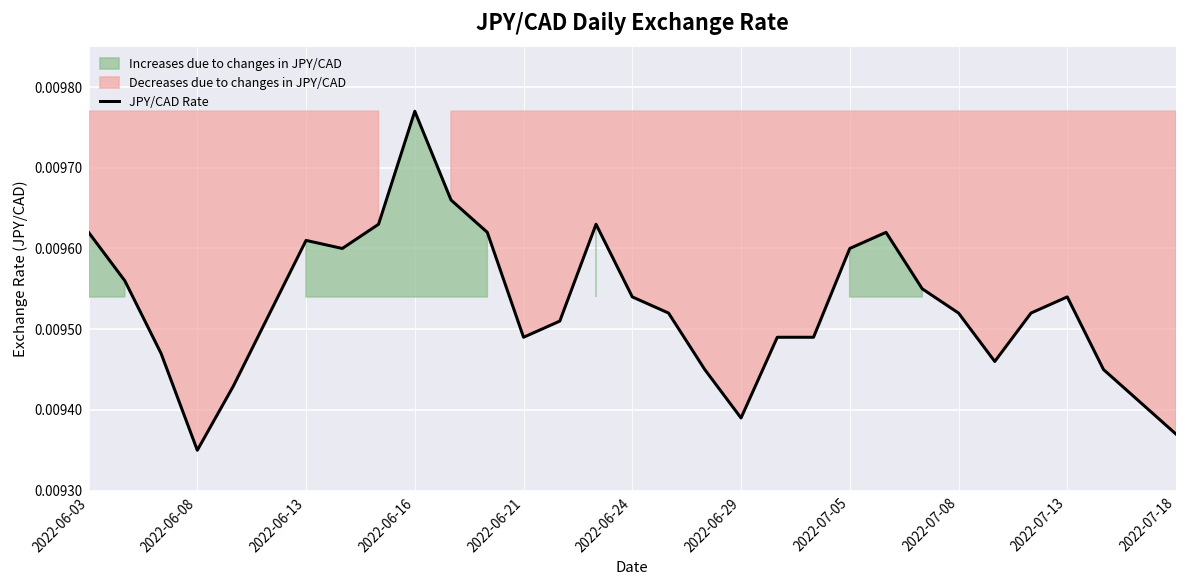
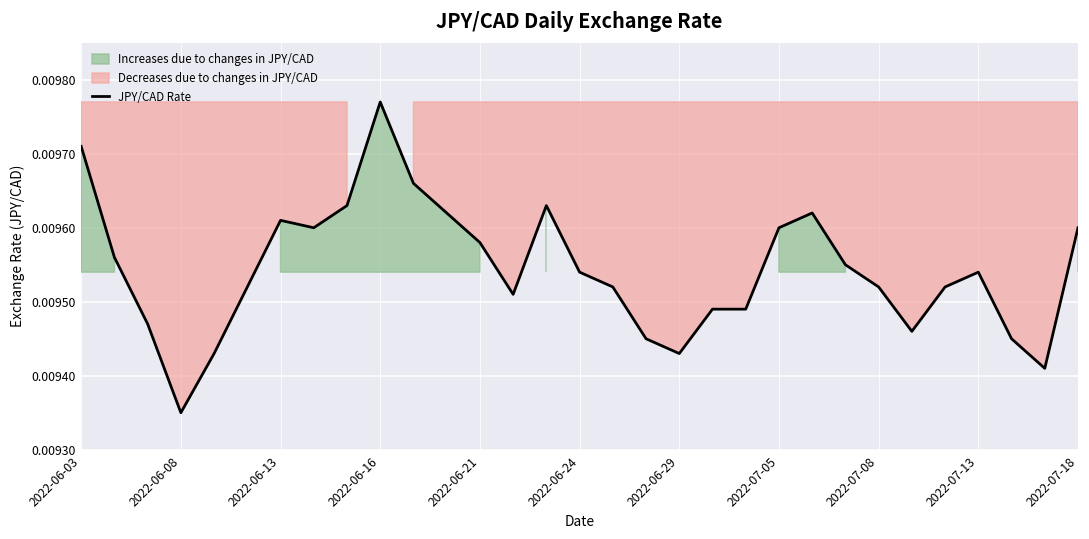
  {
-   "2022-06-03": 0.00962,
+   "2022-06-03": 0.00971,
    "2022-06-08": 0.00935,
    "2022-06-13": 0.00961,
    "2022-06-16": 0.00977,
-   "2022-06-21": 0.00949,
+   "2022-06-21": 0.00958,
    "2022-06-24": 0.00954,
-   "2022-06-29": 0.00939,
+   "2022-06-29": 0.00943,
    "2022-07-05": 0.00960,
    "2022-07-08": 0.00952,
    "2022-07-13": 0.00954,
-   "2022-07-18": 0.00937
+   "2022-07-18": 0.00960
  }
